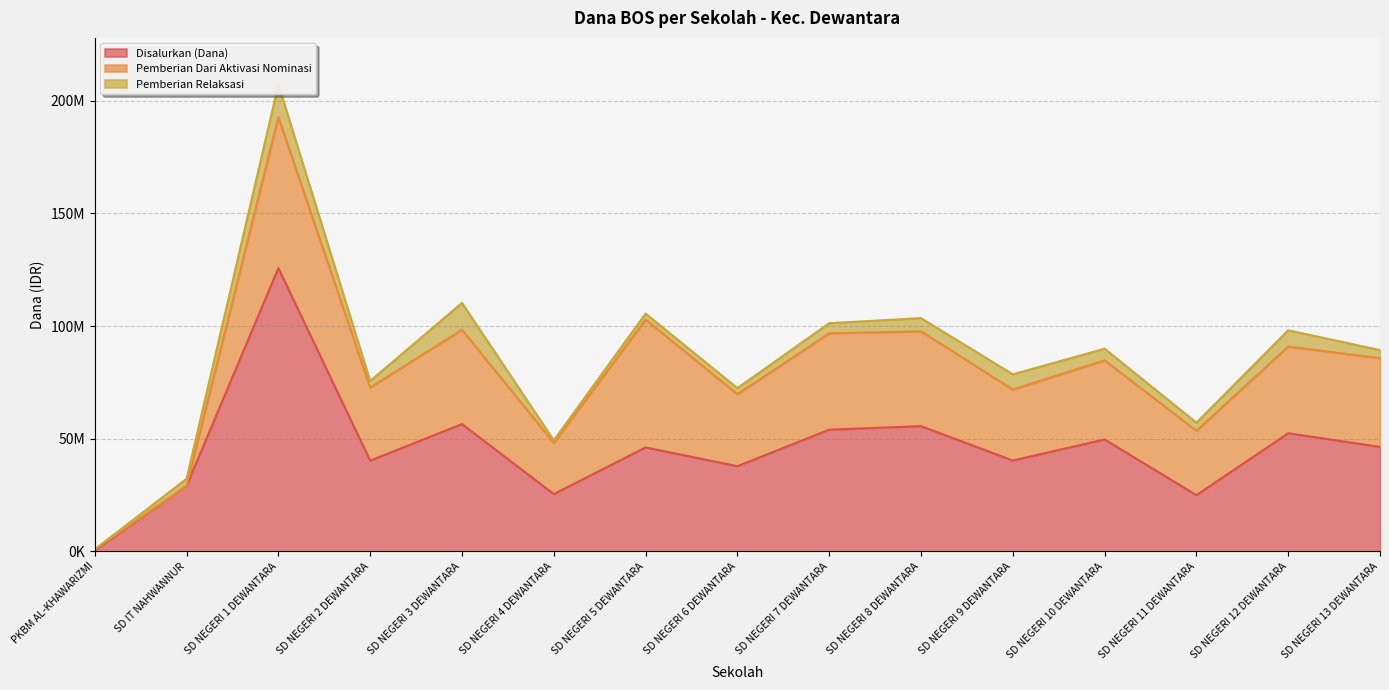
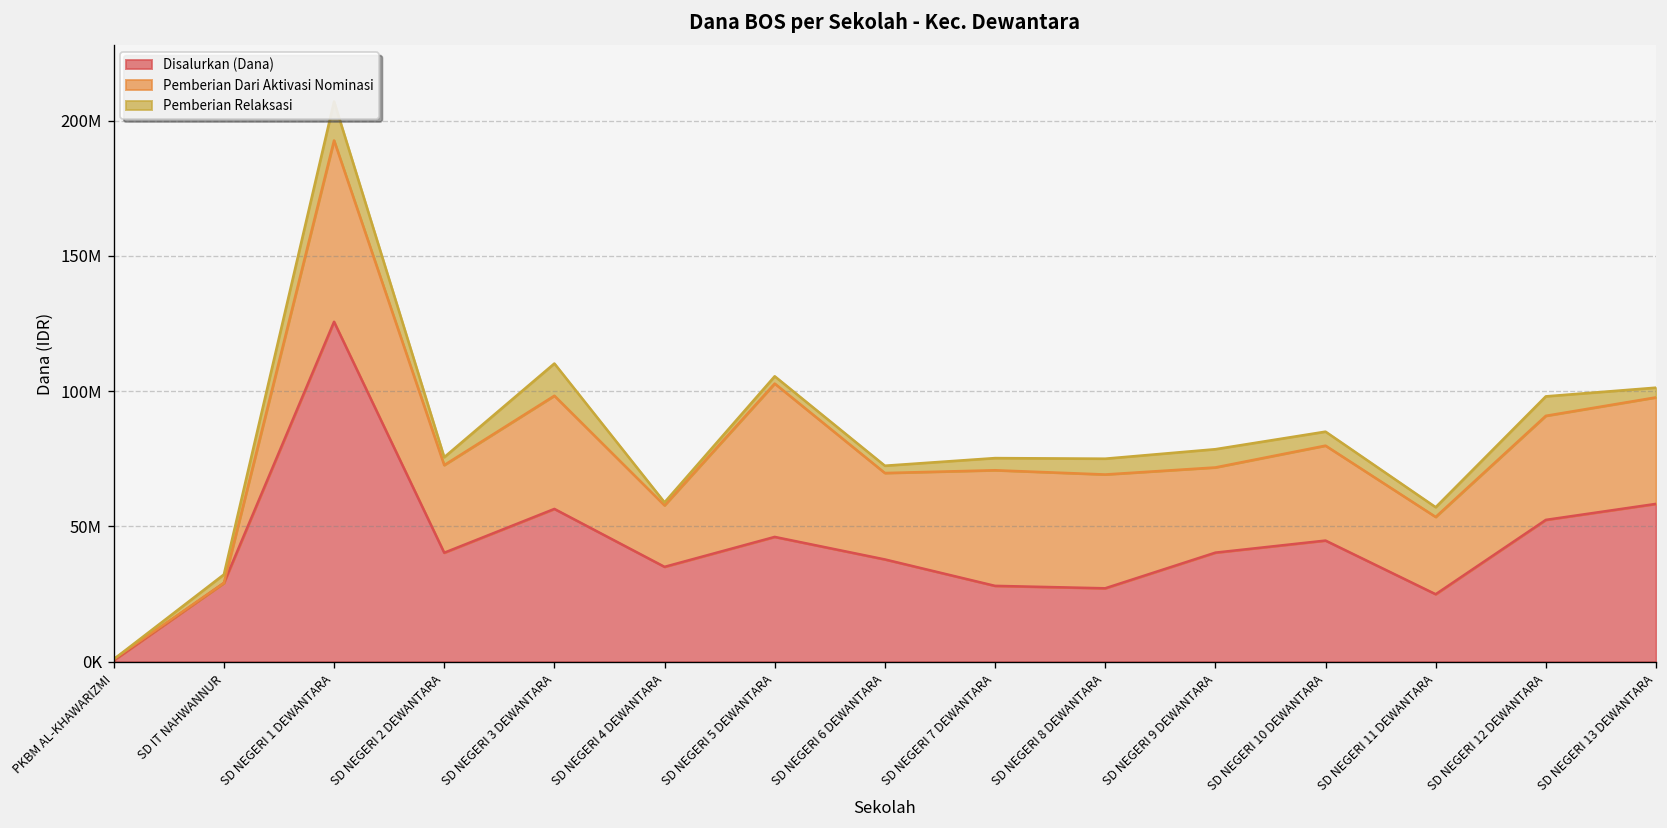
  {
    "Disalurkan (Dana)": {
      "SD NEGERI 1 DEWANTARA": 126000000,
      "SD NEGERI 2 DEWANTARA": 40000000,
      "SD NEGERI 3 DEWANTARA": 56000000,
-     "SD NEGERI 4 DEWANTARA": 25000000,
+     "SD NEGERI 4 DEWANTARA": 35000000,
      "SD NEGERI 5 DEWANTARA": 46000000,
      "SD NEGERI 6 DEWANTARA": 38000000,
-     "SD NEGERI 7 DEWANTARA": 54000000,
-     "SD NEGERI 8 DEWANTARA": 56000000,
+     "SD NEGERI 7 DEWANTARA": 28000000,
+     "SD NEGERI 8 DEWANTARA": 27000000,
      "SD NEGERI 9 DEWANTARA": 40000000,
-     "SD NEGERI 10 DEWANTARA": 50000000,
+     "SD NEGERI 10 DEWANTARA": 45000000,
      "SD NEGERI 11 DEWANTARA": 25000000,
      "SD NEGERI 12 DEWANTARA": 52000000,
-     "SD NEGERI 13 DEWANTARA": 46000000
+     "SD NEGERI 13 DEWANTARA": 58000000
    }
  }
